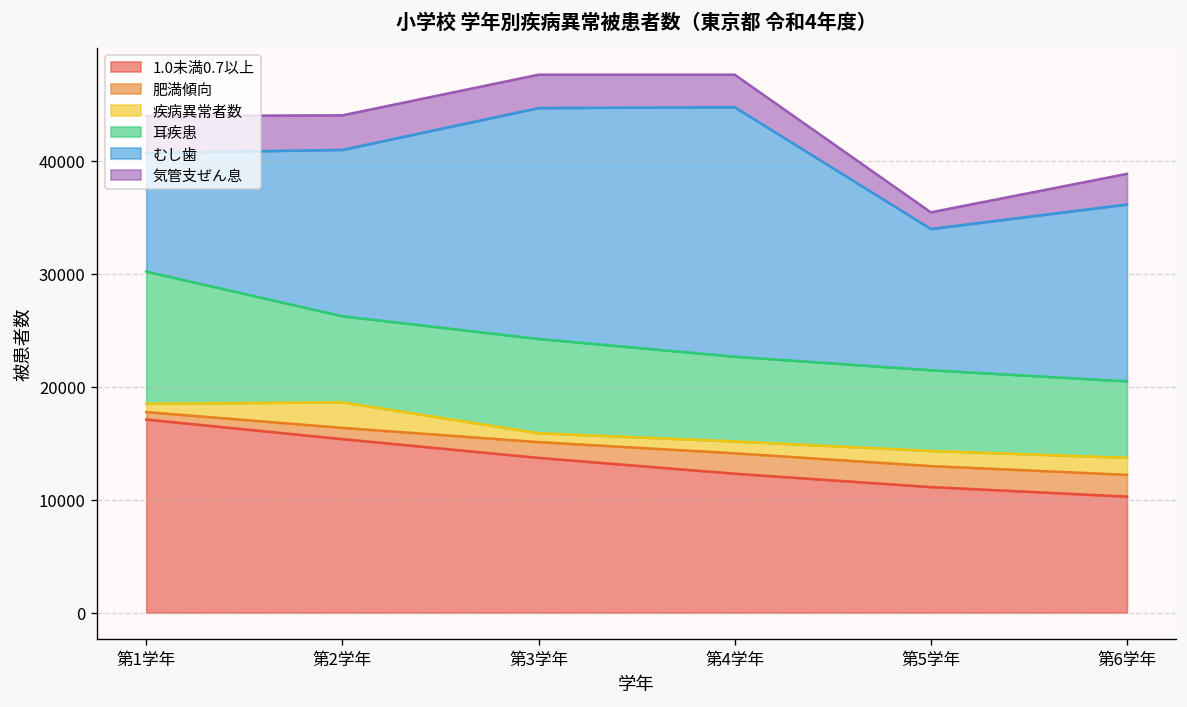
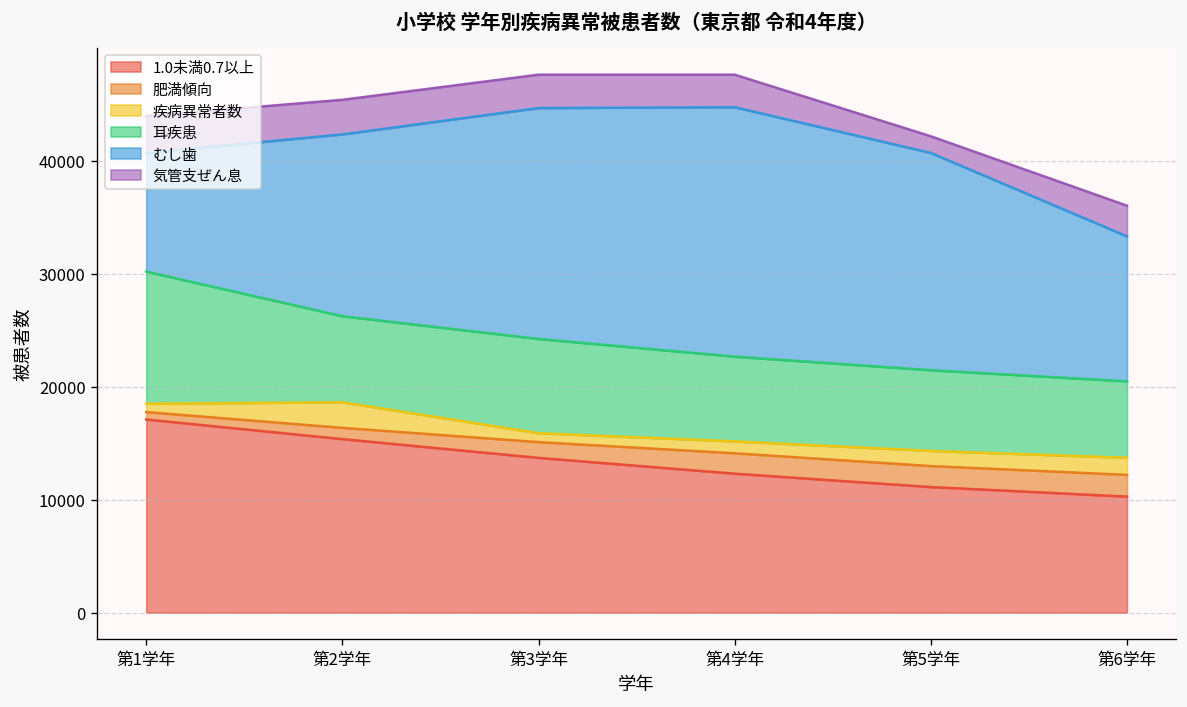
  {
    "疾病異常者数": {
      "第1学年": 1000,
      "第2学年": 2000,
      "第3学年": 1000,
      "第4学年": 1000,
      "第5学年": 1000,
      "第6学年": 2000
    },
    "耳疾患": {
      "第1学年": 12000,
      "第2学年": 8000,
      "第3学年": 8000,
      "第4学年": 8000,
      "第5学年": 7000,
      "第6学年": 7000
    },
    "むし歯": {
-     "第2学年": 15000,
+     "第2学年": 16000,
      "第3学年": 20000,
      "第4学年": 22000,
-     "第5学年": 13000,
-     "第6学年": 16000
+     "第5学年": 19000,
+     "第6学年": 13000
    },
    "気管支ぜん息": {
      "第2学年": 3000,
      "第3学年": 3000,
      "第4学年": 3000,
      "第5学年": 1000,
      "第6学年": 3000
    }
  }
